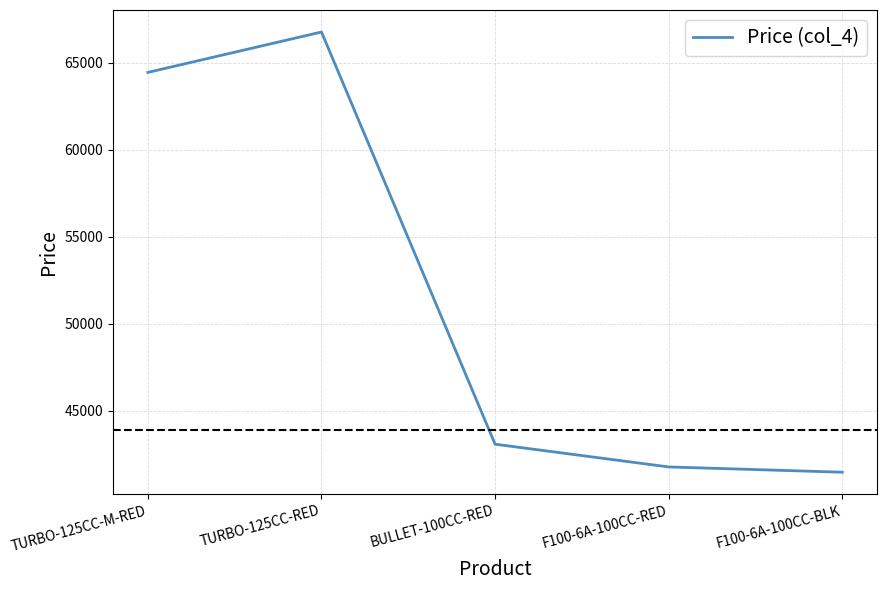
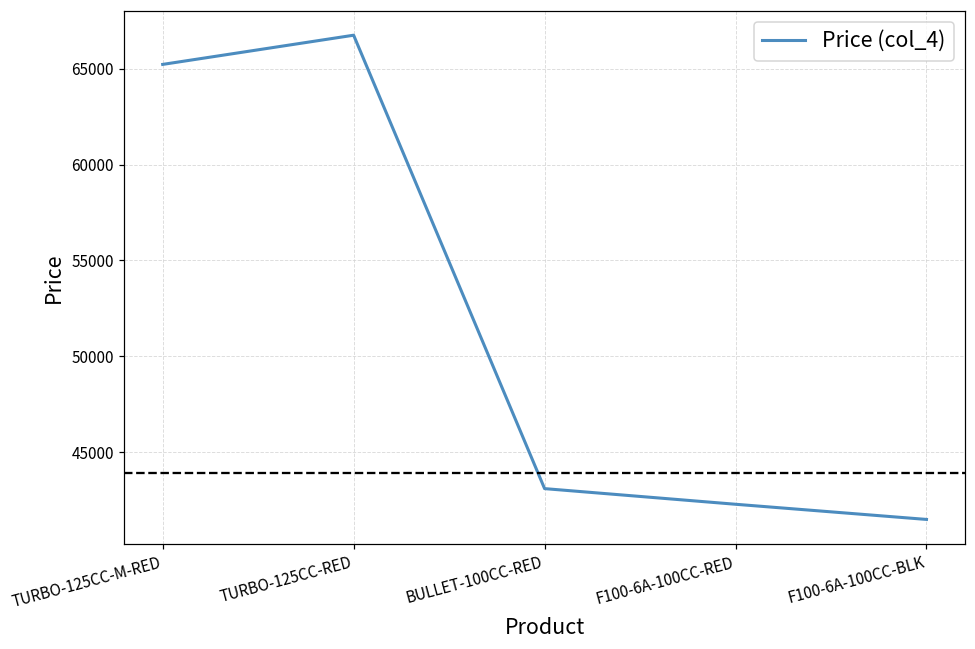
  {
-   "TURBO-125CC-M-RED": 64400,
+   "TURBO-125CC-M-RED": 65200,
    "TURBO-125CC-RED": 66800,
    "BULLET-100CC-RED": 43100,
-   "F100-6A-100CC-RED": 41800,
+   "F100-6A-100CC-RED": 42300,
    "F100-6A-100CC-BLK": 41500
  }
